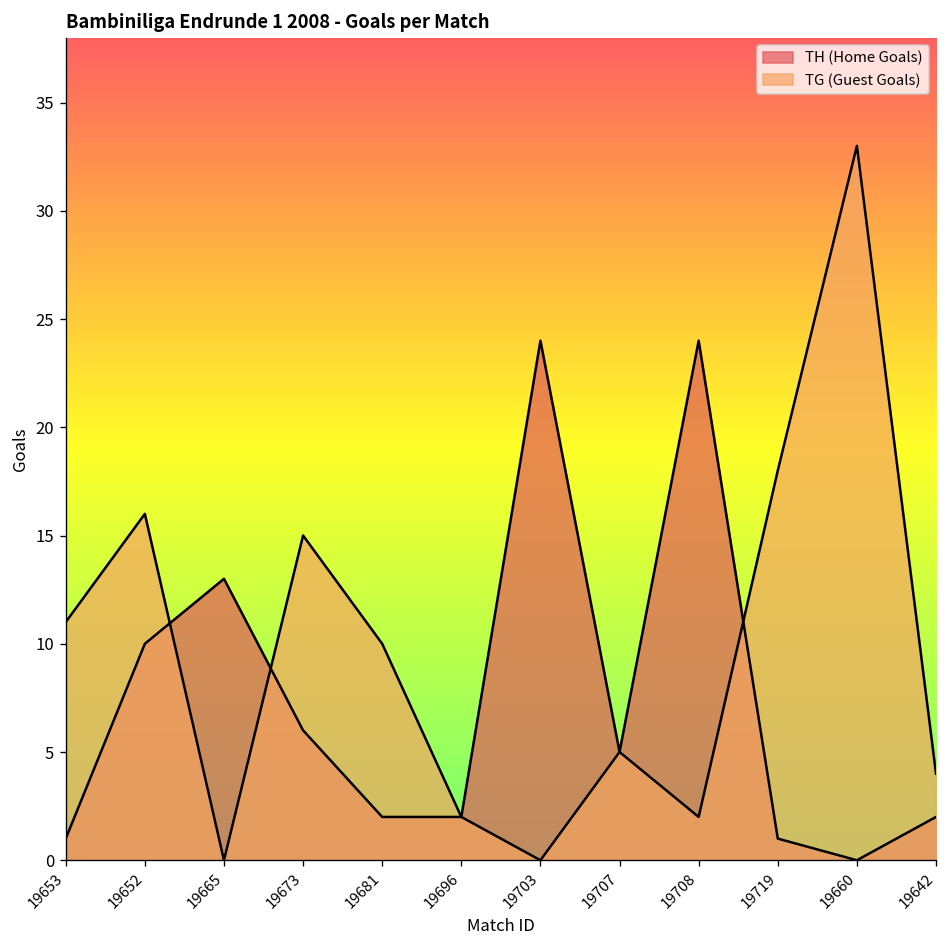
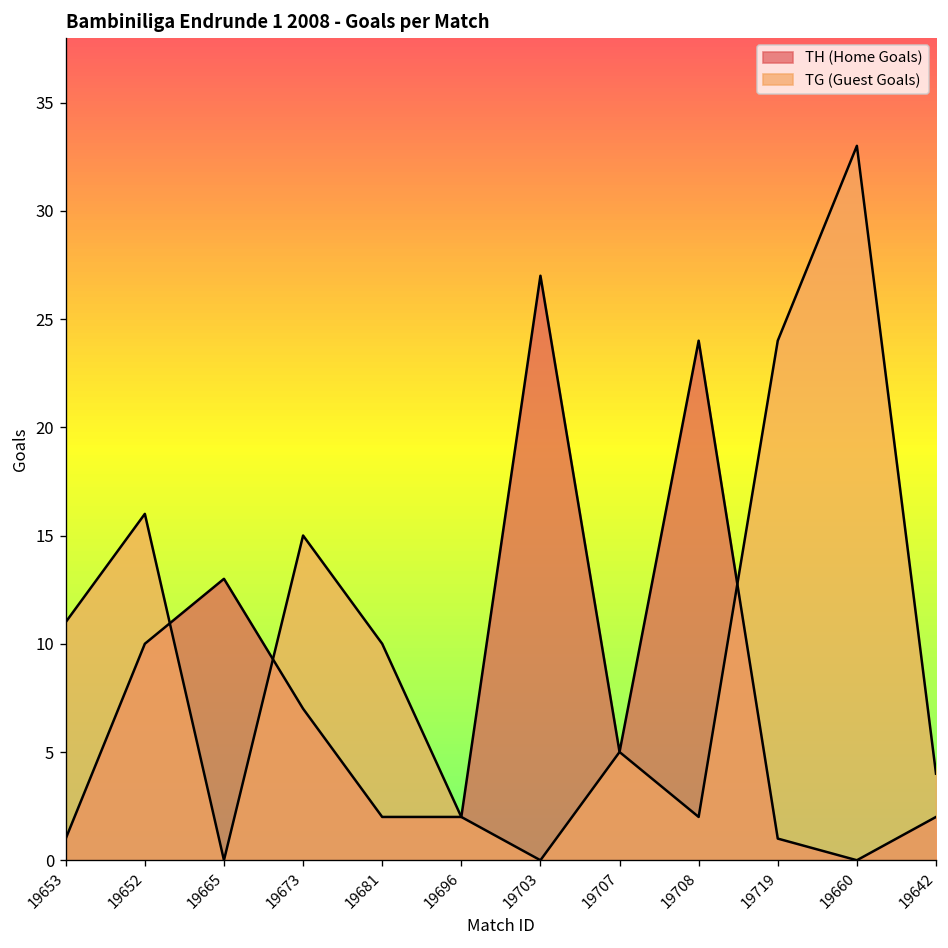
  {
    "TH (Home Goals)": {
      "19653": 1,
      "19652": 10,
      "19665": 13,
-     "19673": 6,
+     "19673": 7,
      "19681": 2,
-     "19703": 24,
+     "19703": 27,
      "19708": 24,
      "19719": 1,
      "19660": 0,
      "19642": 2
    },
    "TG (Guest Goals)": {
      "19653": 11,
      "19652": 16,
      "19665": 0,
      "19673": 15,
      "19681": 10,
      "19703": 0,
      "19708": 2,
-     "19719": 18,
+     "19719": 24,
      "19660": 33,
      "19642": 4
    }
  }
